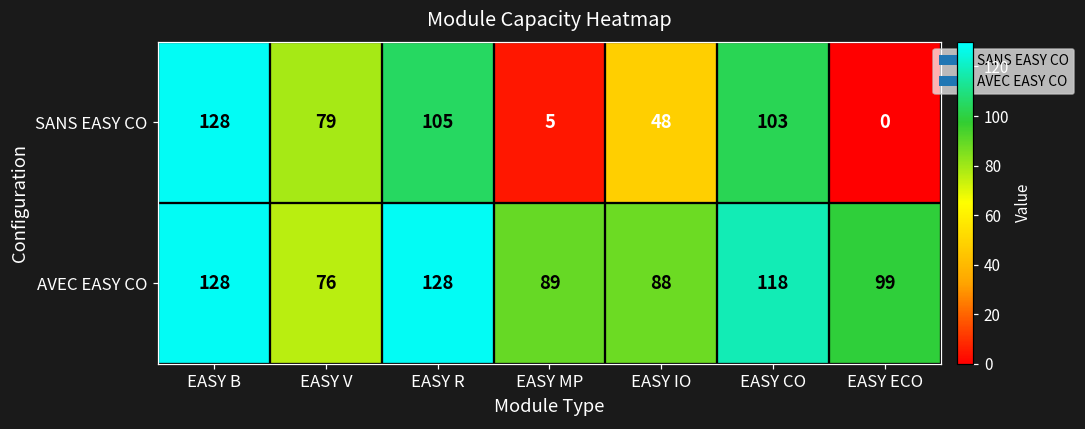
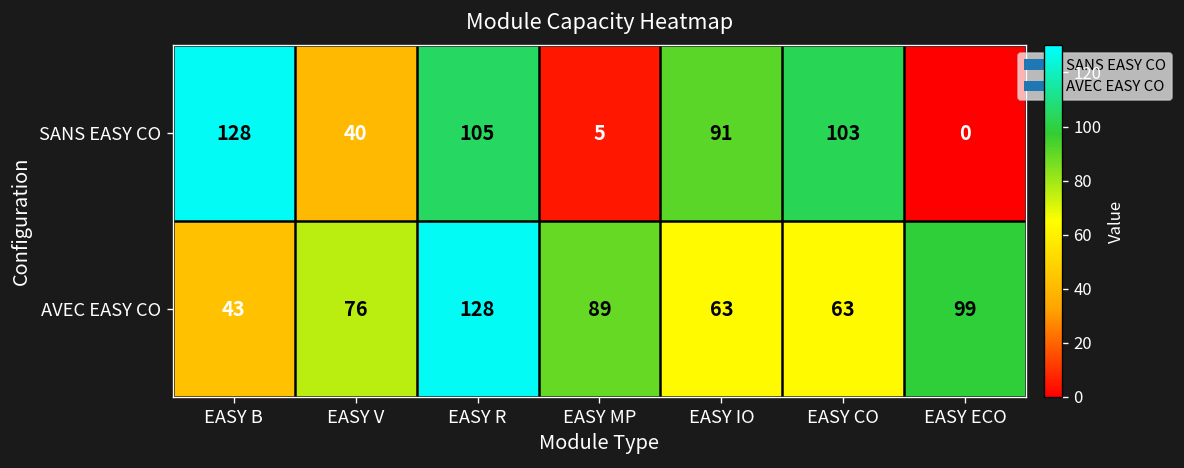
  {
    "SANS EASY CO": {
      "EASY B": 128,
-     "EASY V": 79,
+     "EASY V": 40,
      "EASY R": 105,
      "EASY MP": 5,
-     "EASY IO": 48,
+     "EASY IO": 91,
      "EASY CO": 103,
      "EASY ECO": 0
    },
    "AVEC EASY CO": {
-     "EASY B": 128,
+     "EASY B": 43,
      "EASY V": 76,
      "EASY R": 128,
      "EASY MP": 89,
-     "EASY IO": 88,
-     "EASY CO": 118,
+     "EASY IO": 63,
+     "EASY CO": 63,
      "EASY ECO": 99
    }
  }
